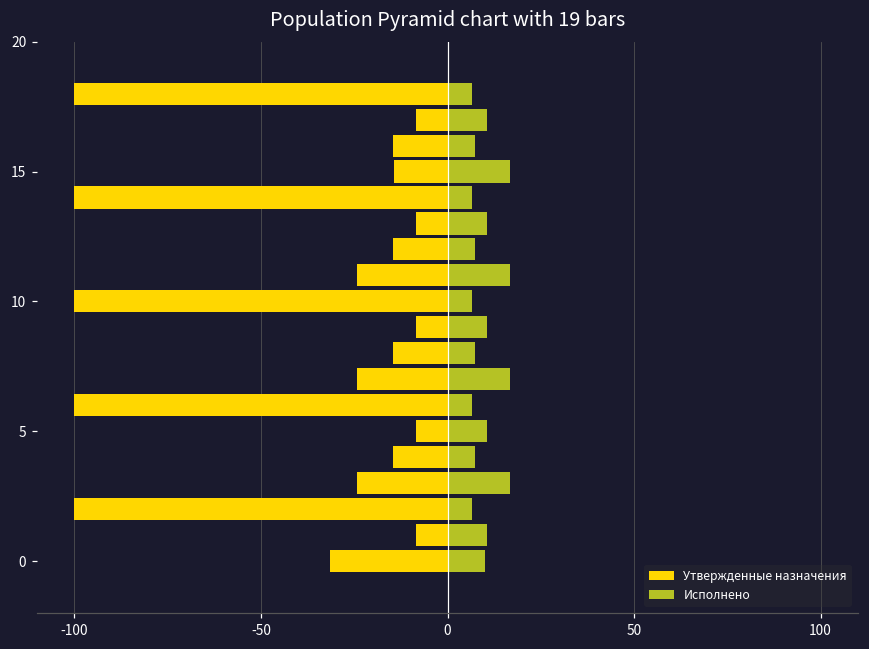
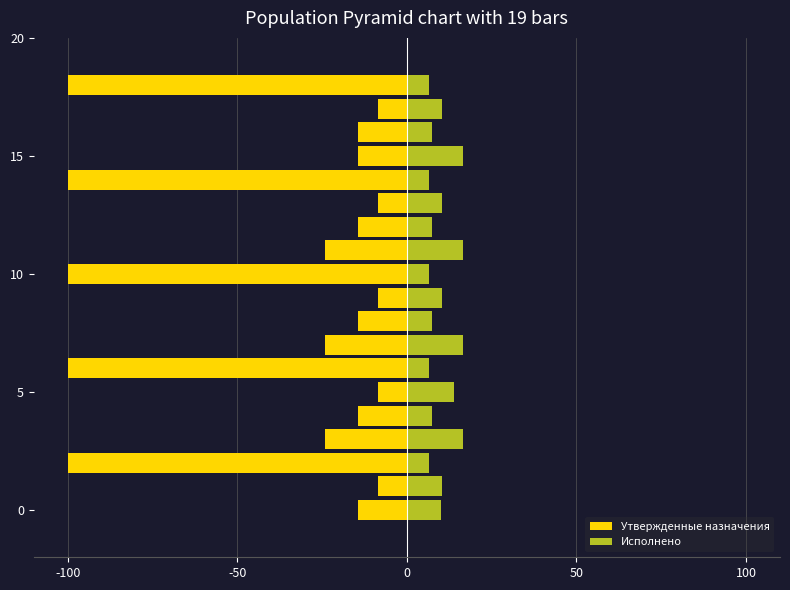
  {
    "Утвержденные назначения": {
      "15": -14,
      "10": -100,
      "5": -8,
-     "0": -31
+     "0": -15
    },
    "Исполнено": {
      "15": 17,
      "10": 6,
-     "5": 10,
+     "5": 14,
      "0": 10
    }
  }
